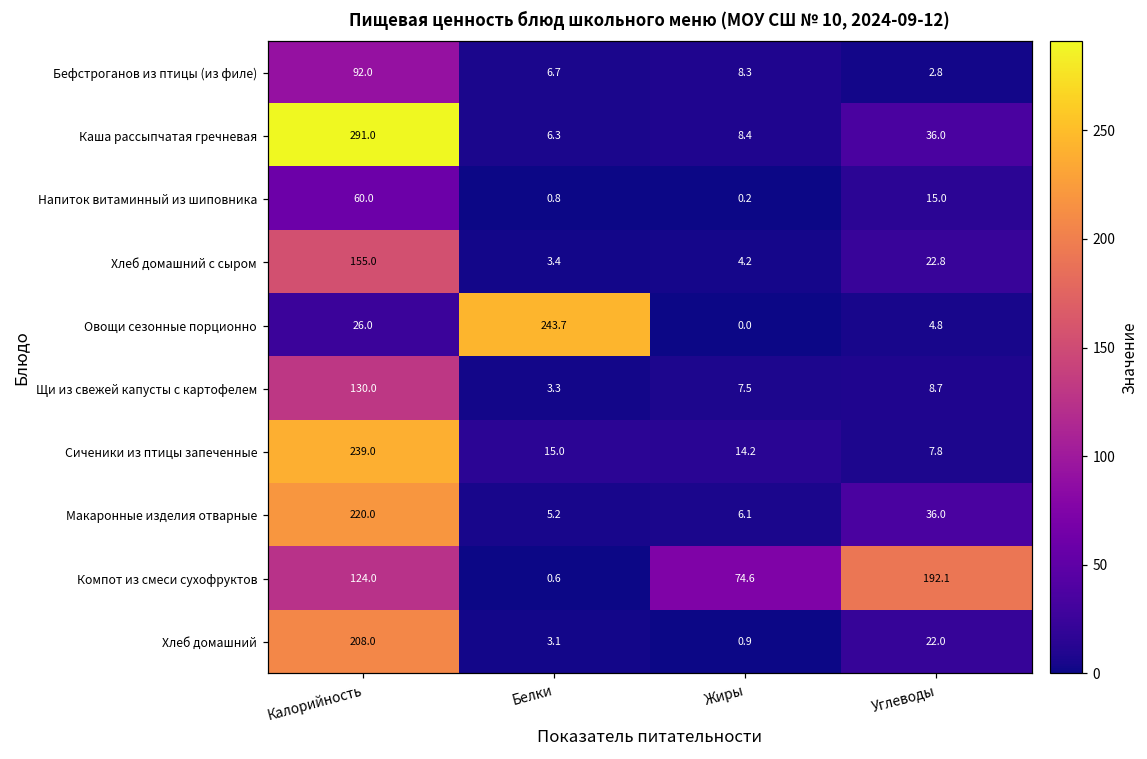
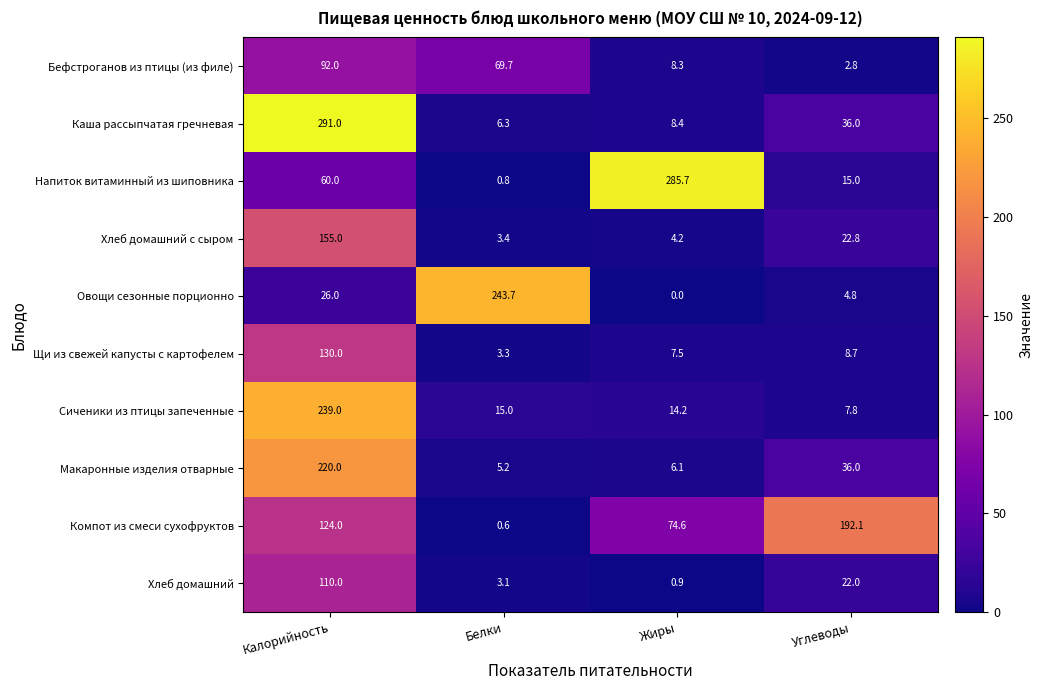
  {
    "Бефстроганов из птицы (из филе)": {
      "Калорийность": 92.0,
-     "Белки": 6.7,
+     "Белки": 69.7,
      "Жиры": 8.3,
      "Углеводы": 2.8
    },
    "Каша рассыпчатая гречневая": {
      "Калорийность": 291.0,
      "Белки": 6.3,
      "Жиры": 8.4,
      "Углеводы": 36.0
    },
    "Напиток витаминный из шиповника": {
      "Калорийность": 60.0,
      "Белки": 0.8,
-     "Жиры": 0.2,
+     "Жиры": 285.7,
      "Углеводы": 15.0
    },
    "Хлеб домашний с сыром": {
      "Калорийность": 155.0,
      "Белки": 3.4,
      "Жиры": 4.2,
      "Углеводы": 22.8
    },
    "Овощи сезонные порционно": {
      "Калорийность": 26.0,
      "Белки": 243.7,
      "Жиры": 0.0,
      "Углеводы": 4.8
    },
    "Щи из свежей капусты с картофелем": {
      "Калорийность": 130.0,
      "Белки": 3.3,
      "Жиры": 7.5,
      "Углеводы": 8.7
    },
    "Сиченики из птицы запеченные": {
      "Калорийность": 239.0,
      "Белки": 15.0,
      "Жиры": 14.2,
      "Углеводы": 7.8
    },
    "Макаронные изделия отварные": {
      "Калорийность": 220.0,
      "Белки": 5.2,
      "Жиры": 6.1,
      "Углеводы": 36.0
    },
    "Компот из смеси сухофруктов": {
      "Калорийность": 124.0,
      "Белки": 0.6,
      "Жиры": 74.6,
      "Углеводы": 192.1
    },
    "Хлеб домашний": {
-     "Калорийность": 208.0,
+     "Калорийность": 110.0,
      "Белки": 3.1,
      "Жиры": 0.9,
      "Углеводы": 22.0
    }
  }
